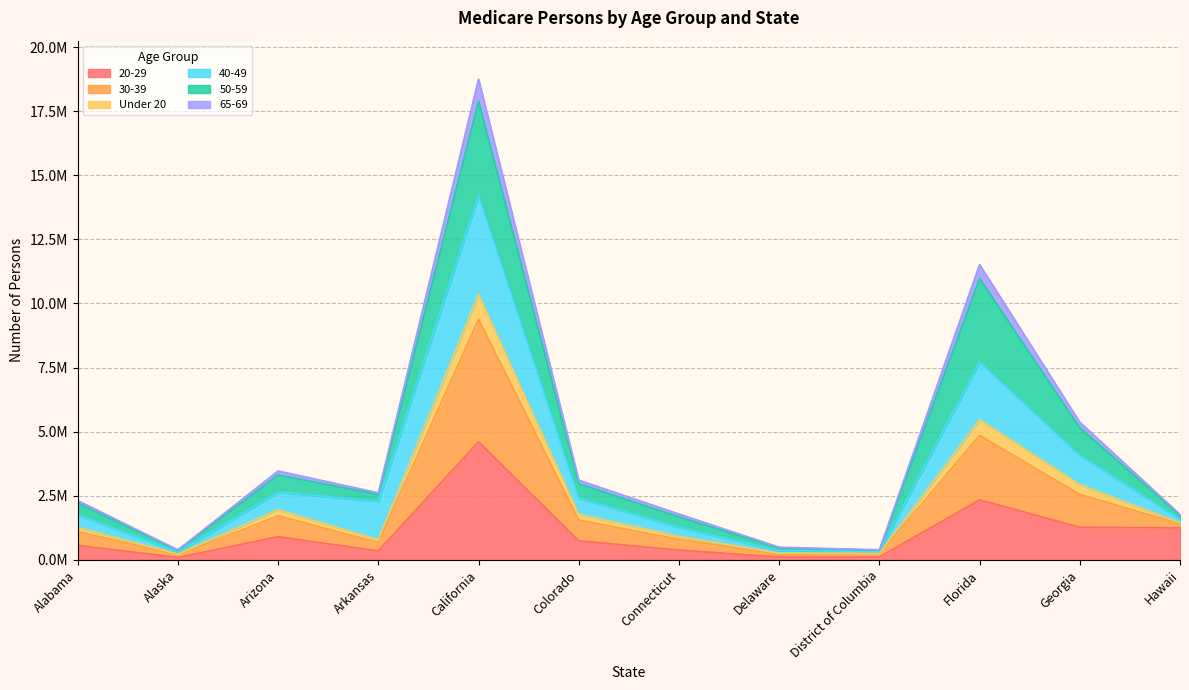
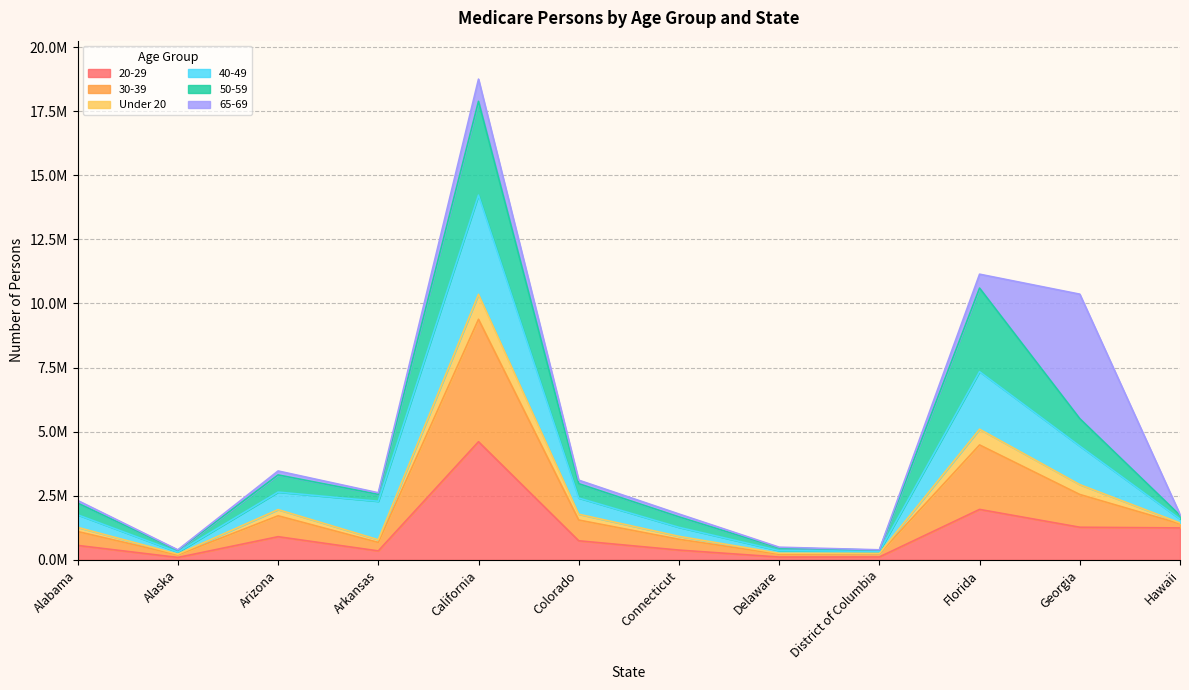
  {
    "20-29": {
      "Alabama": 600000,
      "Alaska": 100000,
      "Arizona": 900000,
      "Arkansas": 300000,
      "California": 4600000,
      "Colorado": 700000,
      "Connecticut": 400000,
      "Delaware": 100000,
      "District of Columbia": 100000,
-     "Florida": 2300000,
+     "Florida": 2000000,
      "Georgia": 1300000,
      "Hawaii": 1200000
    },
    "40-49": {
      "Alabama": 500000,
      "Arizona": 700000,
      "Arkansas": 1500000,
      "California": 3900000,
      "Colorado": 600000,
      "Connecticut": 400000,
      "Delaware": 100000,
      "Florida": 2200000,
-     "Georgia": 1100000,
+     "Georgia": 1500000,
      "Hawaii": 200000
    },
    "50-59": {
      "Alabama": 500000,
      "Arizona": 700000,
      "California": 3700000,
      "Colorado": 600000,
      "Connecticut": 400000,
      "Florida": 3300000,
      "Georgia": 1100000
    },
    "65-69": {
      "Alabama": 100000,
      "Arizona": 200000,
      "California": 900000,
      "Colorado": 100000,
      "Connecticut": 100000,
      "Florida": 500000,
-     "Georgia": 200000
+     "Georgia": 4900000
    }
  }
